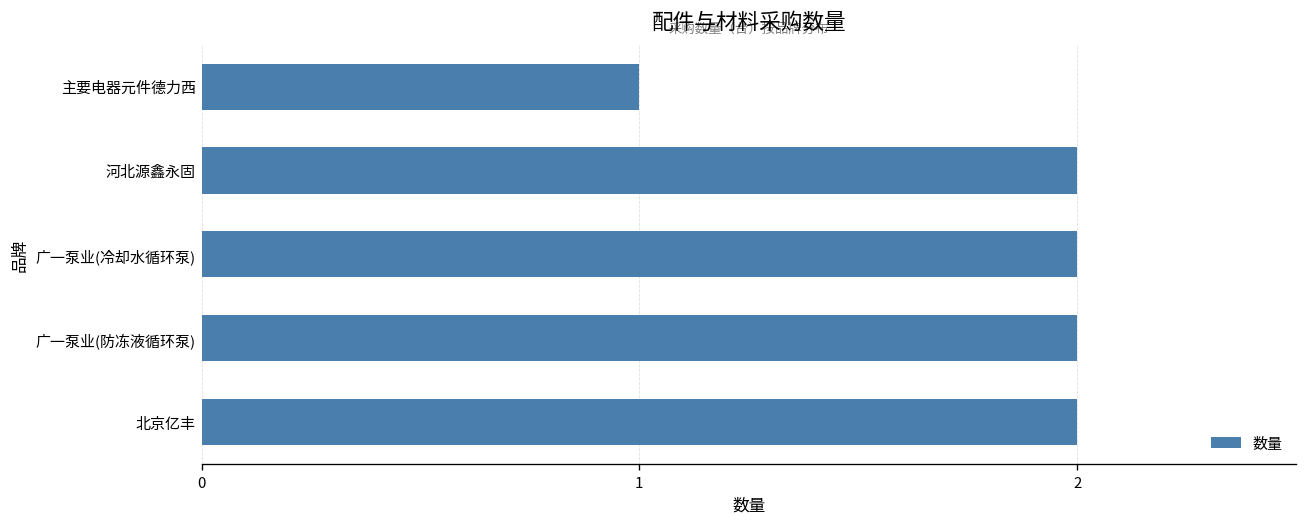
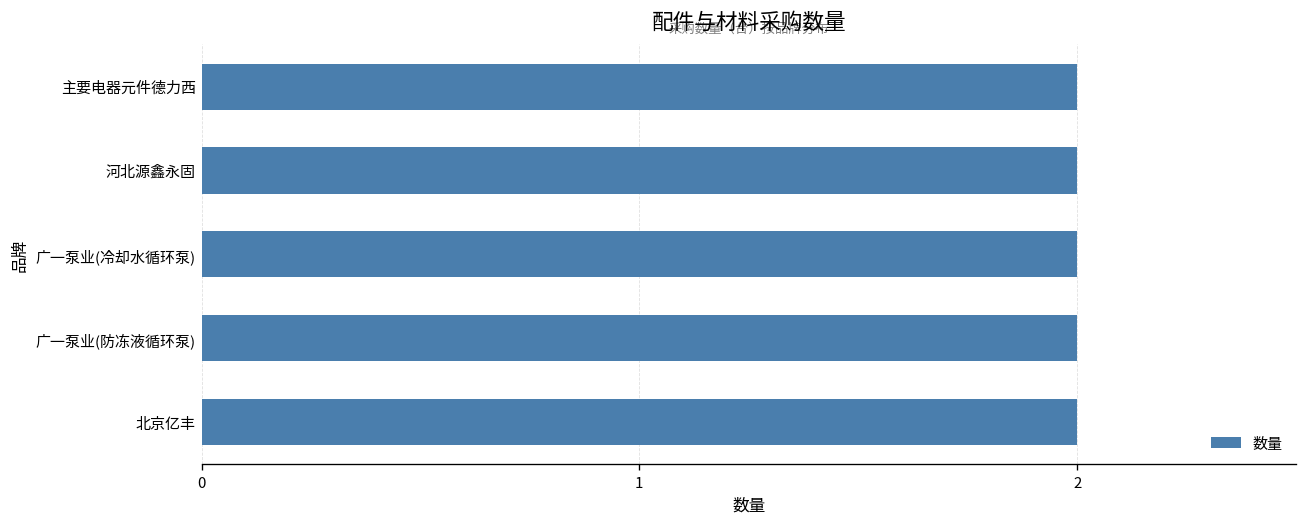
  {
-   "主要电器元件德力西": 1,
+   "主要电器元件德力西": 2,
    "河北源鑫永固": 2,
    "广一泵业(冷却水循环泵)": 2,
    "广一泵业(防冻液循环泵)": 2,
    "北京亿丰": 2
  }
